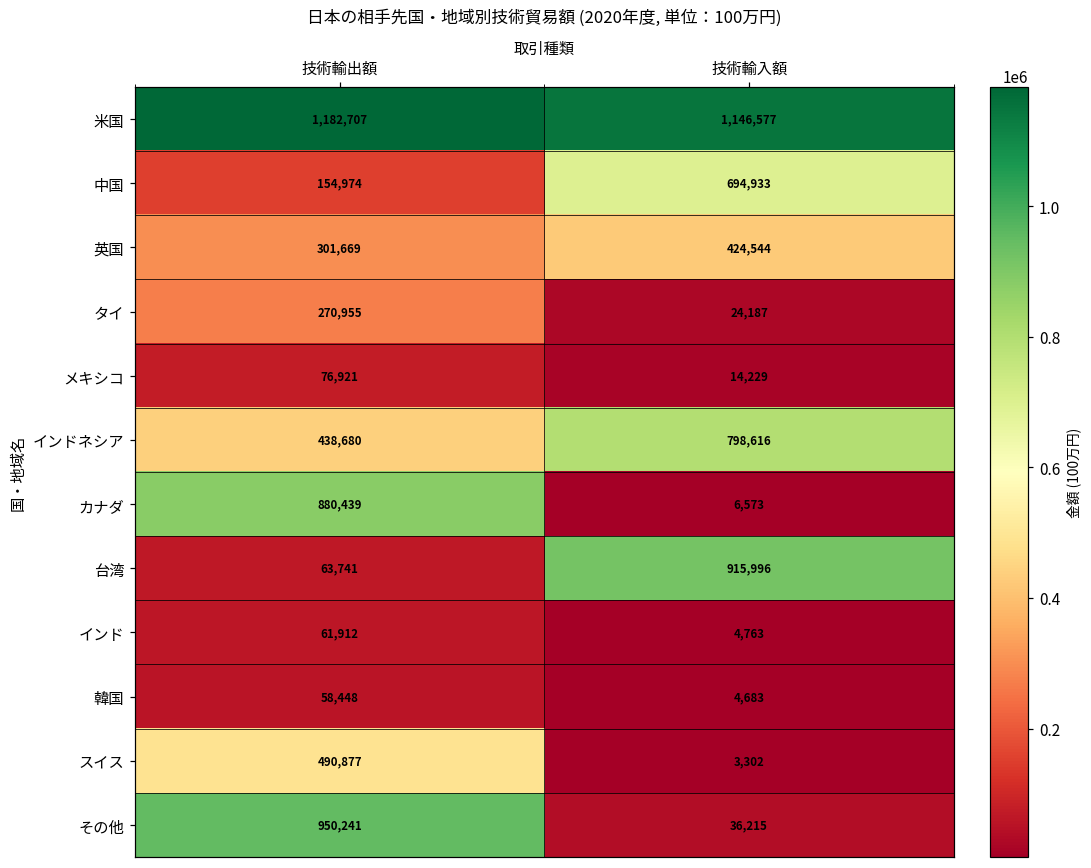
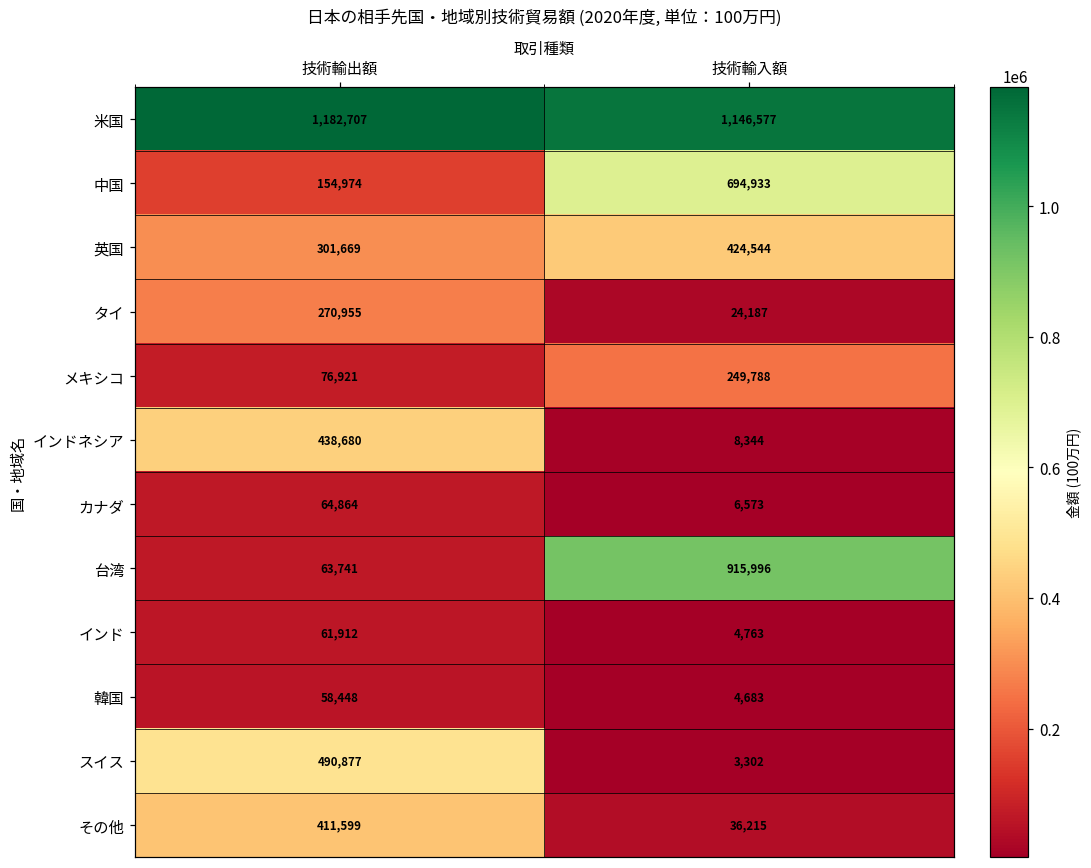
  {
    "米国": {
      "技術輸出額": "1,182,707",
      "技術輸入額": "1,146,577"
    },
    "中国": {
      "技術輸出額": "154,974",
      "技術輸入額": "694,933"
    },
    "英国": {
      "技術輸出額": "301,669",
      "技術輸入額": "424,544"
    },
    "タイ": {
      "技術輸出額": "270,955",
      "技術輸入額": "24,187"
    },
    "メキシコ": {
      "技術輸出額": "76,921",
-     "技術輸入額": "14,229"
+     "技術輸入額": "249,788"
    },
    "インドネシア": {
      "技術輸出額": "438,680",
-     "技術輸入額": "798,616"
+     "技術輸入額": "8,344"
    },
    "カナダ": {
-     "技術輸出額": "880,439",
+     "技術輸出額": "64,864",
      "技術輸入額": "6,573"
    },
    "台湾": {
      "技術輸出額": "63,741",
      "技術輸入額": "915,996"
    },
    "インド": {
      "技術輸出額": "61,912",
      "技術輸入額": "4,763"
    },
    "韓国": {
      "技術輸出額": "58,448",
      "技術輸入額": "4,683"
    },
    "スイス": {
      "技術輸出額": "490,877",
      "技術輸入額": "3,302"
    },
    "その他": {
-     "技術輸出額": "950,241",
+     "技術輸出額": "411,599",
      "技術輸入額": "36,215"
    }
  }
